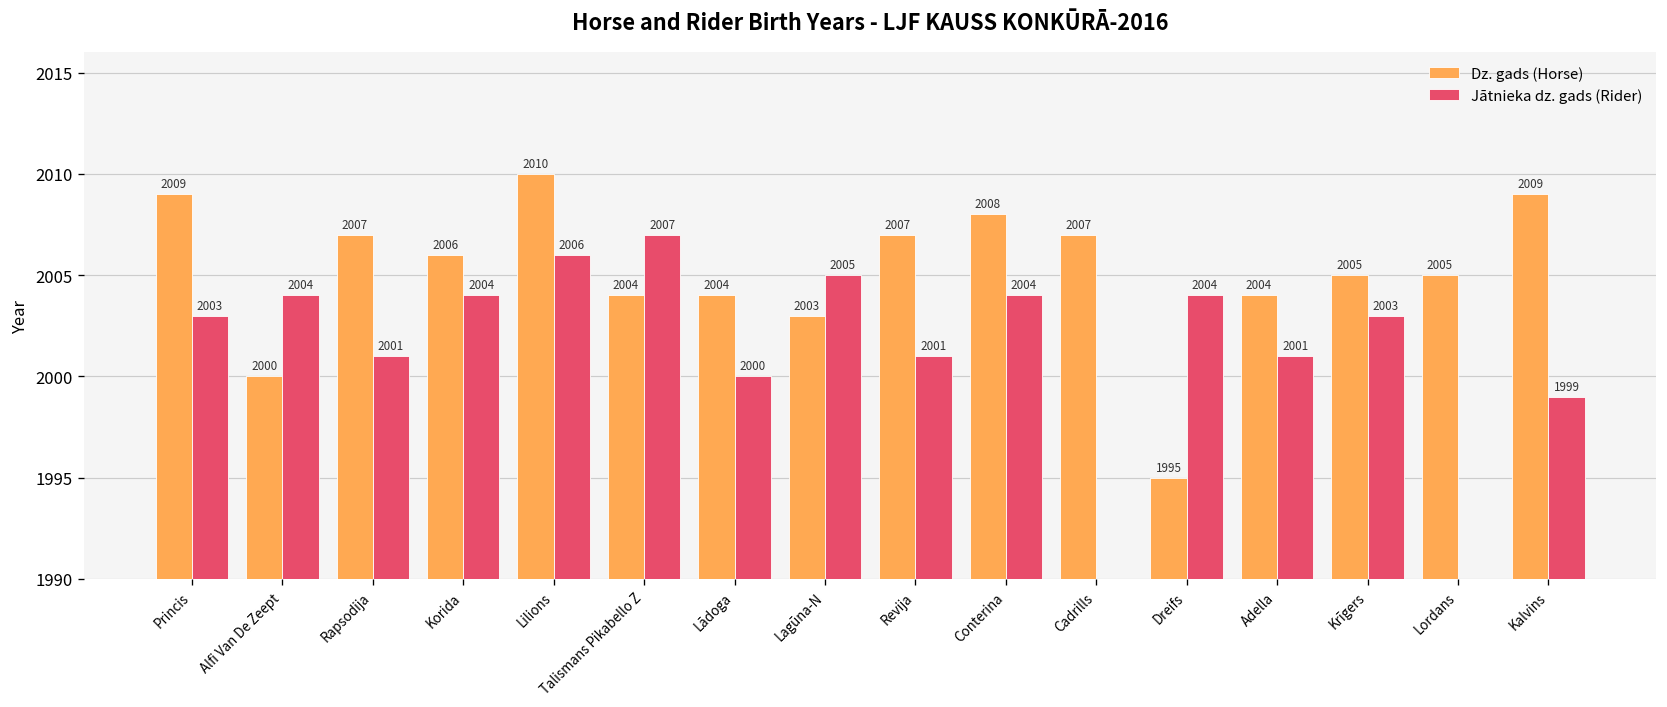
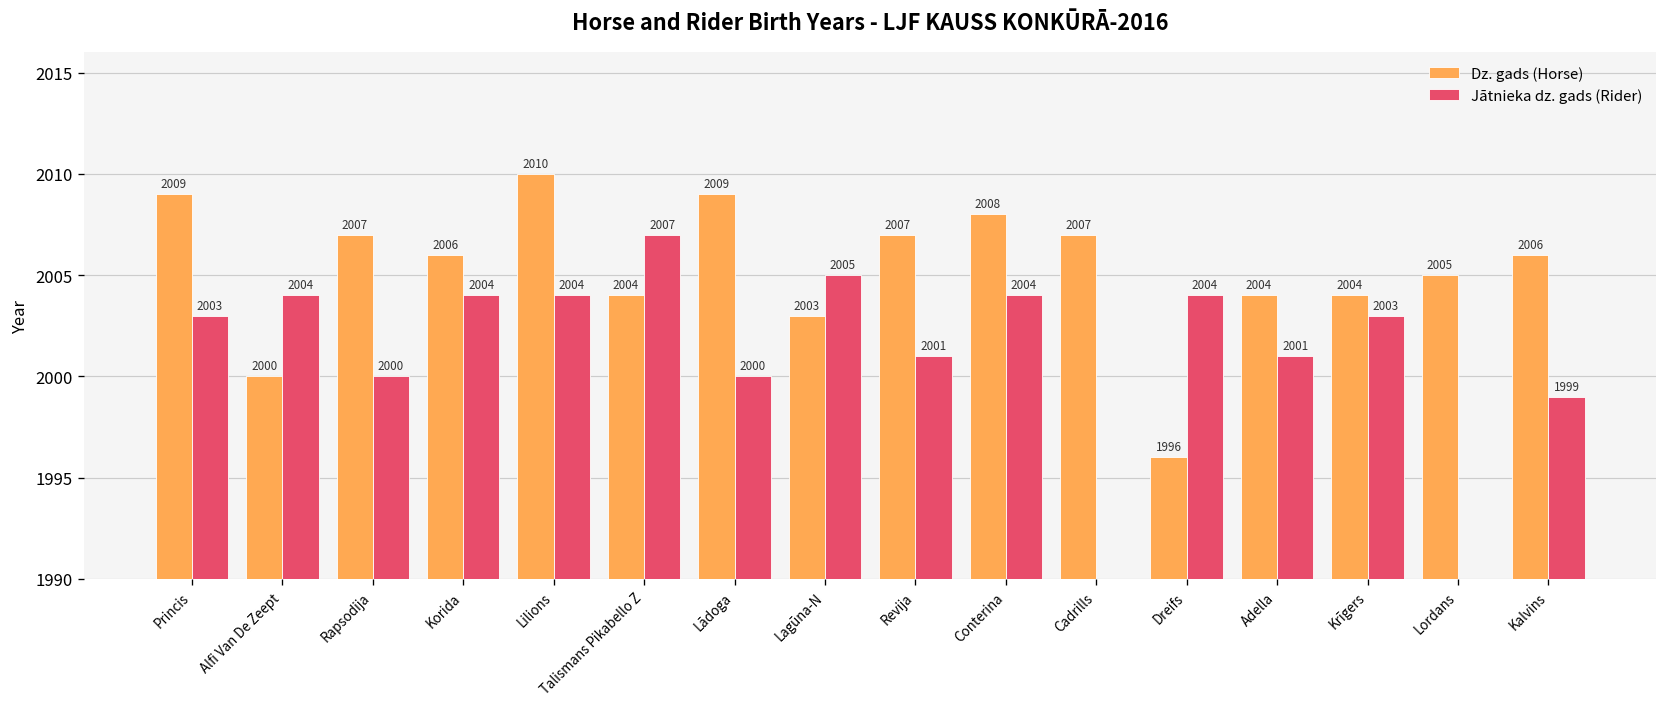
  {
    "Dz. gads (Horse)": {
      "Princis": 2009,
      "Alfi Van De Zeept": 2000,
      "Rapsodija": 2007,
      "Korida": 2006,
      "Lilions": 2010,
      "Talismans Pikabello Z": 2004,
-     "Lādoga": 2004,
+     "Lādoga": 2009,
      "Lagūna-N": 2003,
      "Revija": 2007,
      "Conterina": 2008,
      "Cadrills": 2007,
-     "Dreifs": 1995,
+     "Dreifs": 1996,
      "Adella": 2004,
-     "Krīgers": 2005,
+     "Krīgers": 2004,
      "Lordans": 2005,
-     "Kalvins": 2009
+     "Kalvins": 2006
    },
    "Jātnieka dz. gads (Rider)": {
      "Princis": 2003,
      "Alfi Van De Zeept": 2004,
-     "Rapsodija": 2001,
+     "Rapsodija": 2000,
      "Korida": 2004,
-     "Lilions": 2006,
+     "Lilions": 2004,
      "Talismans Pikabello Z": 2007,
      "Lādoga": 2000,
      "Lagūna-N": 2005,
      "Revija": 2001,
      "Conterina": 2004,
      "Dreifs": 2004,
      "Adella": 2001,
      "Krīgers": 2003,
      "Kalvins": 1999
    }
  }
